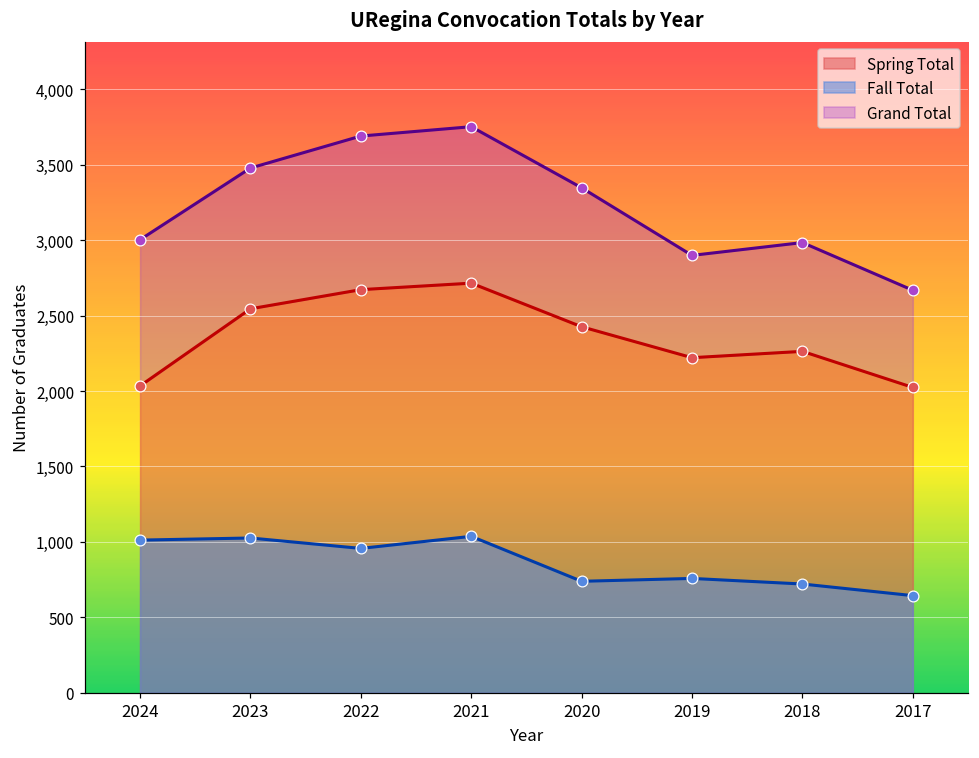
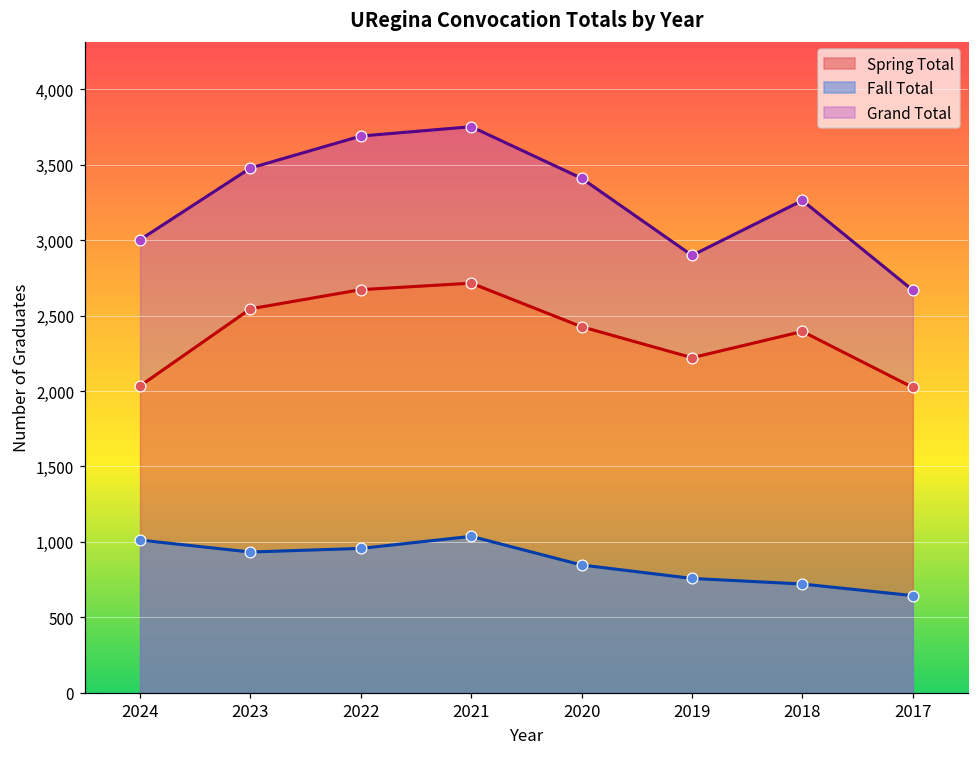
  {
    "Spring Total": {
      "2024": "2,030",
      "2023": "2,550",
      "2022": "2,670",
      "2021": "2,720",
      "2020": "2,430",
      "2019": "2,220",
-     "2018": "2,260",
+     "2018": "2,400",
      "2017": "2,020"
    },
    "Fall Total": {
      "2024": "1,010",
-     "2023": "1,030",
+     "2023": "930",
      "2022": "960",
      "2021": "1,040",
-     "2020": "740",
+     "2020": "850",
      "2019": "760",
      "2018": "720",
      "2017": "640"
    },
    "Grand Total": {
      "2024": "3,000",
      "2023": "3,480",
      "2022": "3,690",
      "2021": "3,750",
-     "2020": "3,350",
+     "2020": "3,410",
      "2019": "2,900",
-     "2018": "2,980",
+     "2018": "3,260",
      "2017": "2,670"
    }
  }
